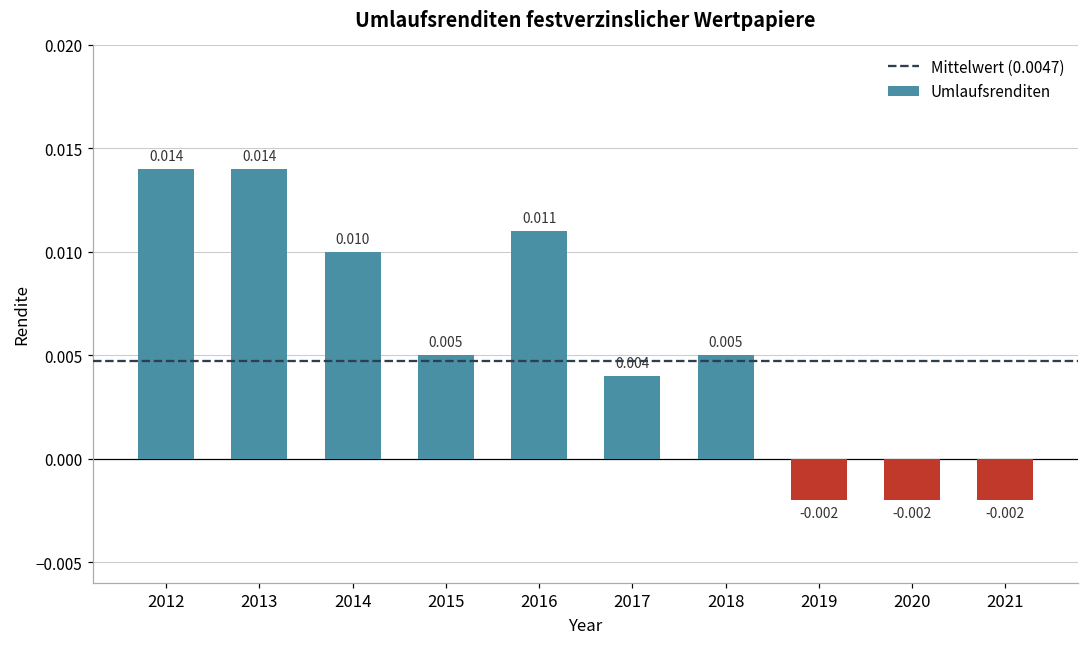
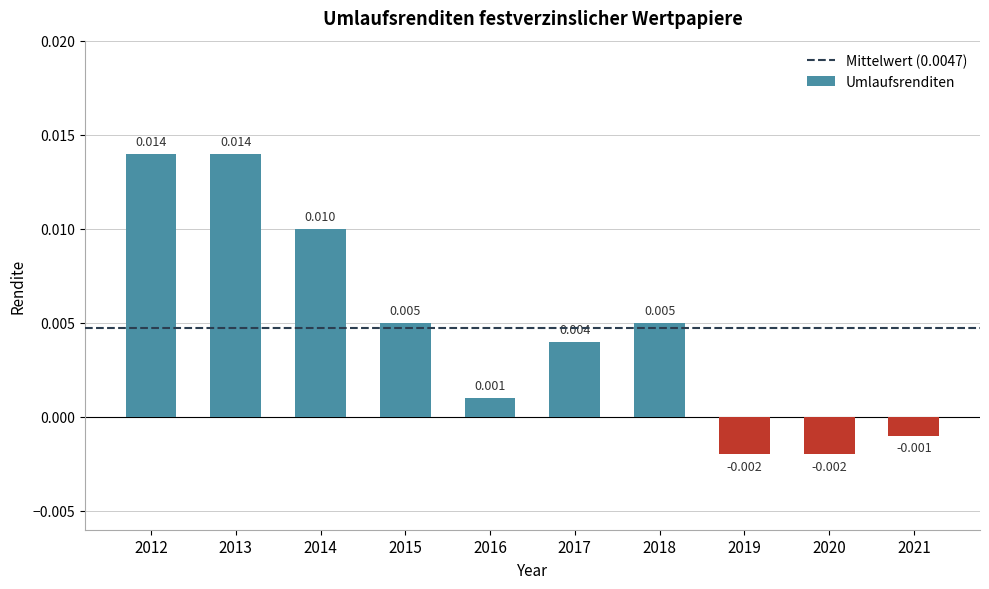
  {
    "2012": 0.014,
    "2013": 0.014,
    "2014": 0.010,
    "2015": 0.005,
-   "2016": 0.011,
+   "2016": 0.001,
    "2017": 0.004,
    "2018": 0.005,
    "2019": -0.002,
    "2020": -0.002,
-   "2021": -0.002
+   "2021": -0.001
  }
